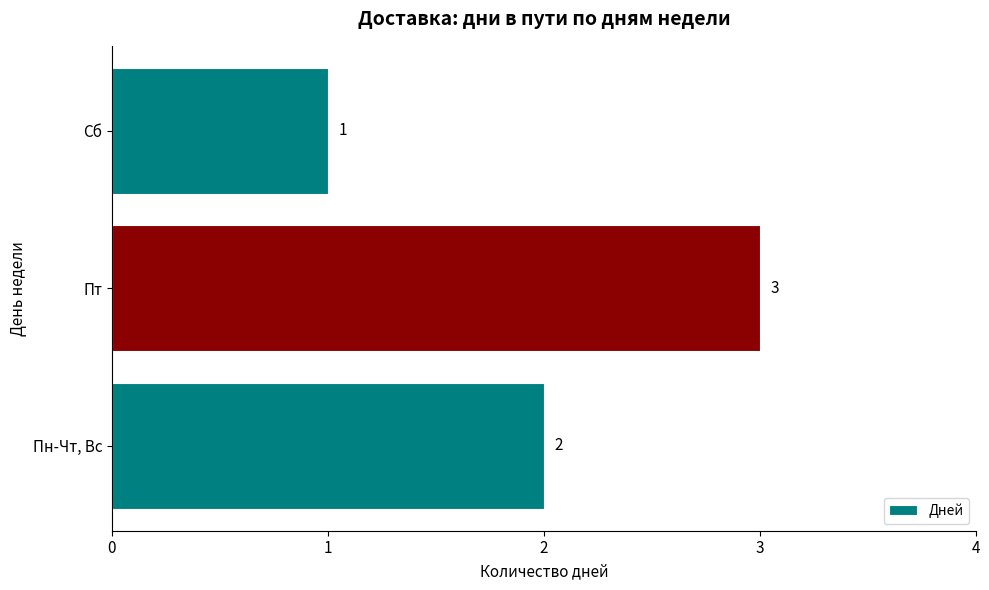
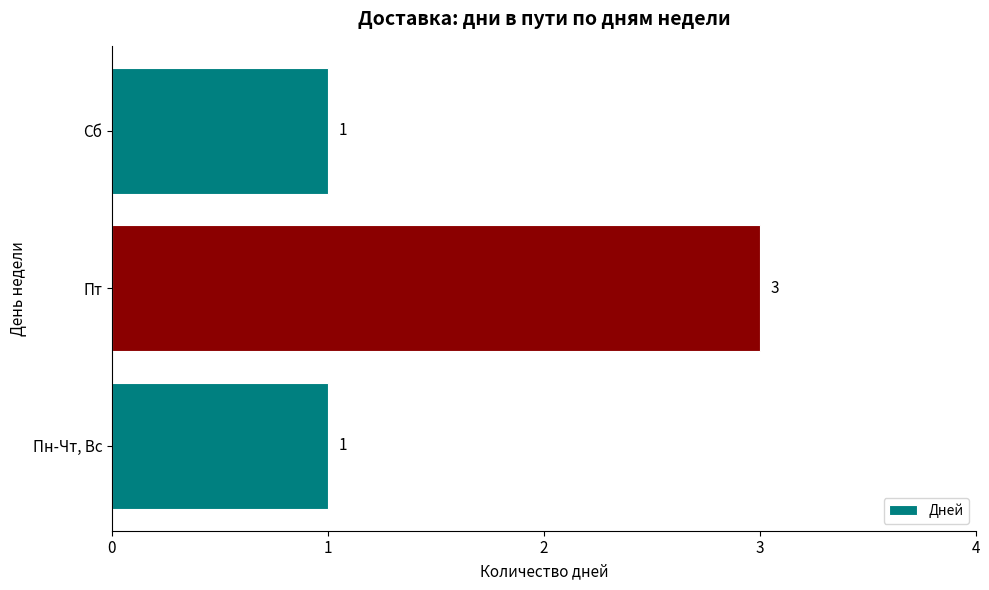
  {
    "Сб": 1,
    "Пт": 3,
-   "Пн-Чт, Вс": 2
+   "Пн-Чт, Вс": 1
  }
